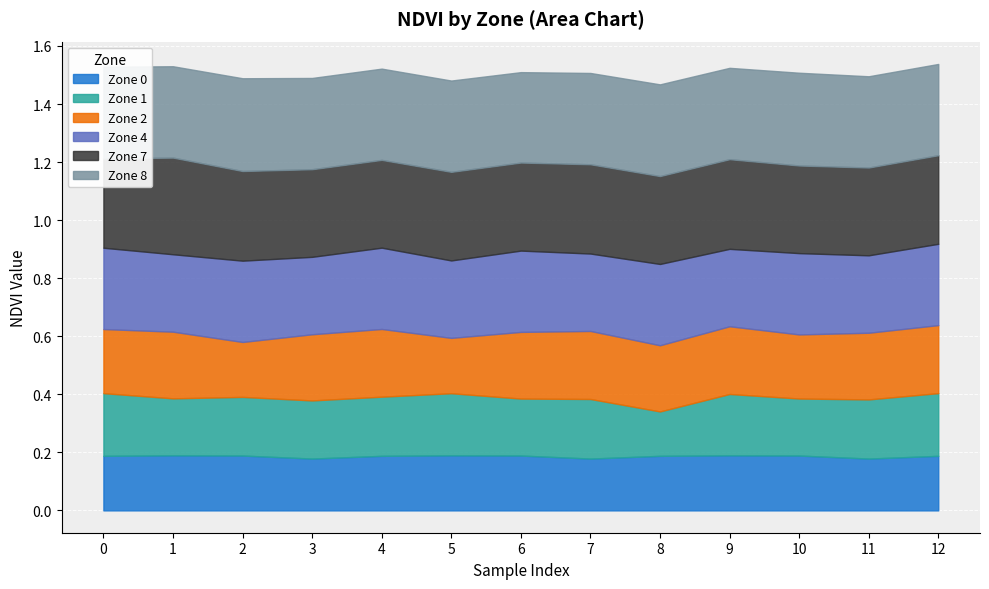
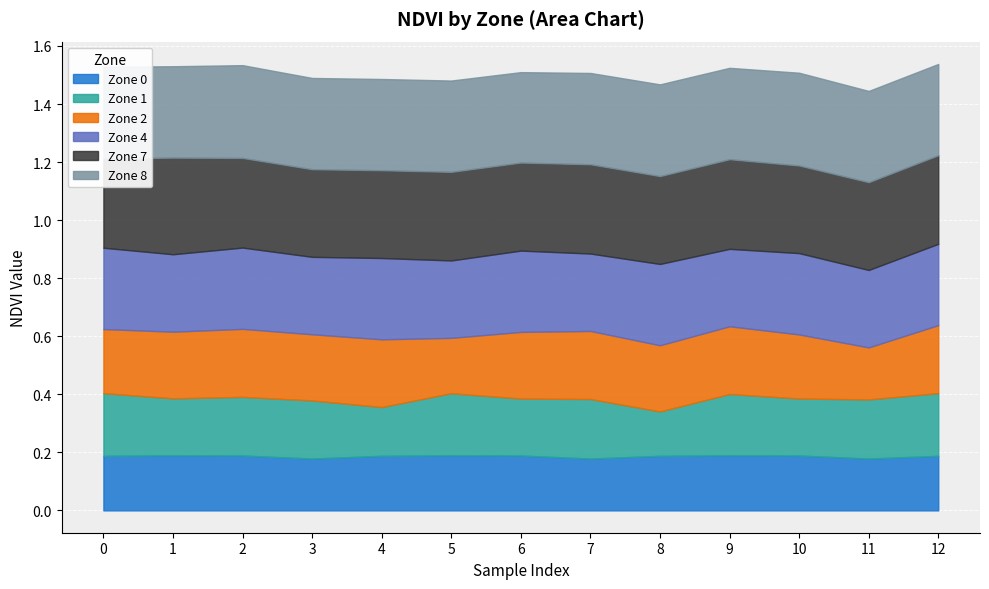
  {
    "Zone 0": {
      "0": 0.19,
      "1": 0.19,
      "2": 0.19,
      "3": 0.18,
      "4": 0.19,
      "5": 0.19,
      "6": 0.19,
      "7": 0.18,
      "8": 0.19,
      "9": 0.19,
      "10": 0.19,
      "11": 0.18,
      "12": 0.19
    },
    "Zone 1": {
      "0": 0.22,
      "1": 0.20,
      "2": 0.20,
      "3": 0.20,
-     "4": 0.20,
+     "4": 0.17,
      "5": 0.21,
      "6": 0.20,
      "7": 0.21,
      "8": 0.15,
      "9": 0.21,
      "10": 0.20,
      "11": 0.20,
      "12": 0.22
    },
    "Zone 2": {
      "0": 0.22,
      "1": 0.23,
-     "2": 0.19,
+     "2": 0.23,
      "3": 0.23,
      "4": 0.23,
      "5": 0.19,
      "6": 0.23,
      "7": 0.23,
      "8": 0.23,
      "9": 0.23,
      "10": 0.22,
-     "11": 0.23,
+     "11": 0.18,
      "12": 0.23
    },
    "Zone 7": {
      "1": 0.33,
      "2": 0.31,
      "3": 0.30,
      "4": 0.30,
      "5": 0.31,
      "6": 0.30,
      "7": 0.31,
      "8": 0.30,
      "9": 0.31,
      "10": 0.30,
      "11": 0.30,
      "12": 0.31
    }
  }
